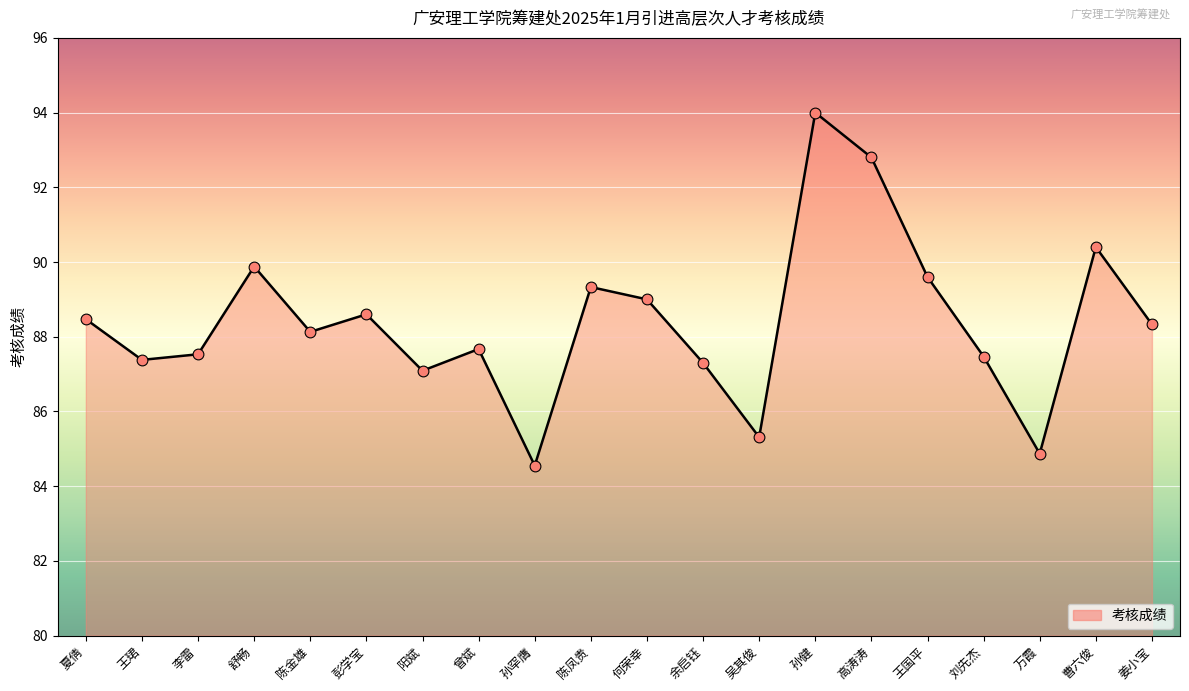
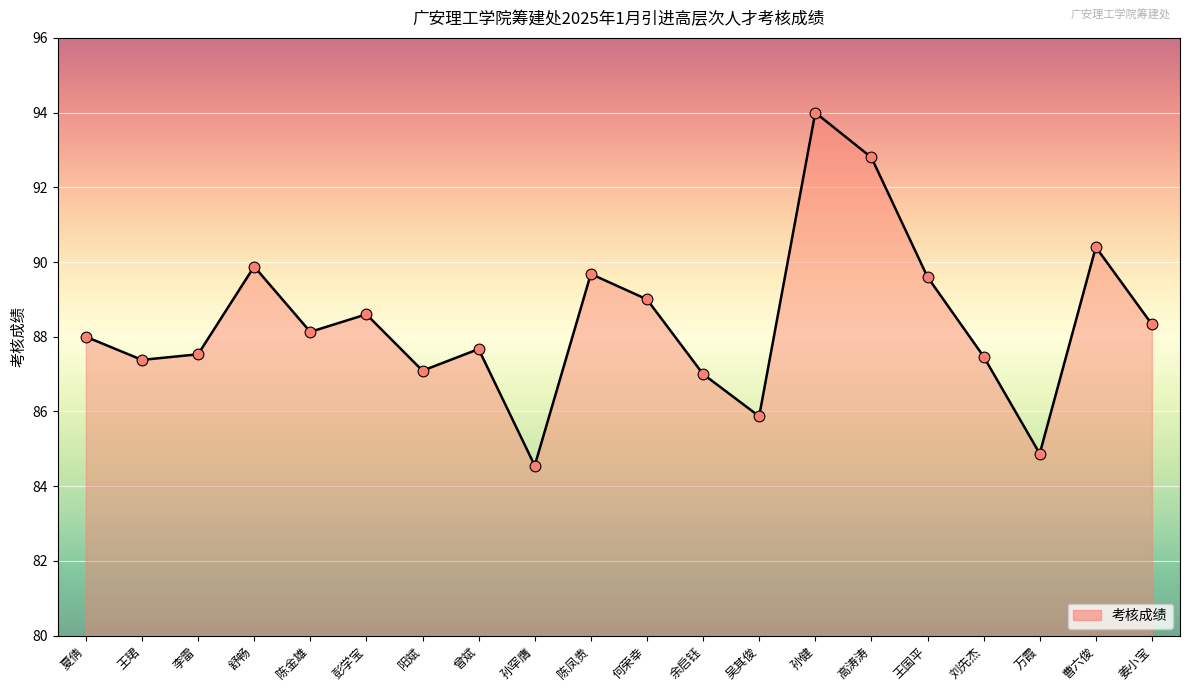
  {
-   "夏倩": 88.5,
+   "夏倩": 88.0,
    "王珺": 87.4,
    "李雷": 87.5,
    "舒畅": 89.9,
    "陈金雄": 88.1,
    "彭学宝": 88.6,
    "阳斌": 87.1,
    "曾斌": 87.7,
    "孙罕膺": 84.6,
-   "陈凤贵": 89.3,
+   "陈凤贵": 89.7,
    "何荣幸": 89.0,
-   "余启钰": 87.3,
-   "吴其俊": 85.3,
+   "余启钰": 87.0,
+   "吴其俊": 85.9,
    "孙健": 94.0,
    "高涛涛": 92.8,
    "王国平": 89.6,
    "刘先杰": 87.5,
    "万霞": 84.9,
    "曹六俊": 90.4,
    "姜小宝": 88.3
  }
